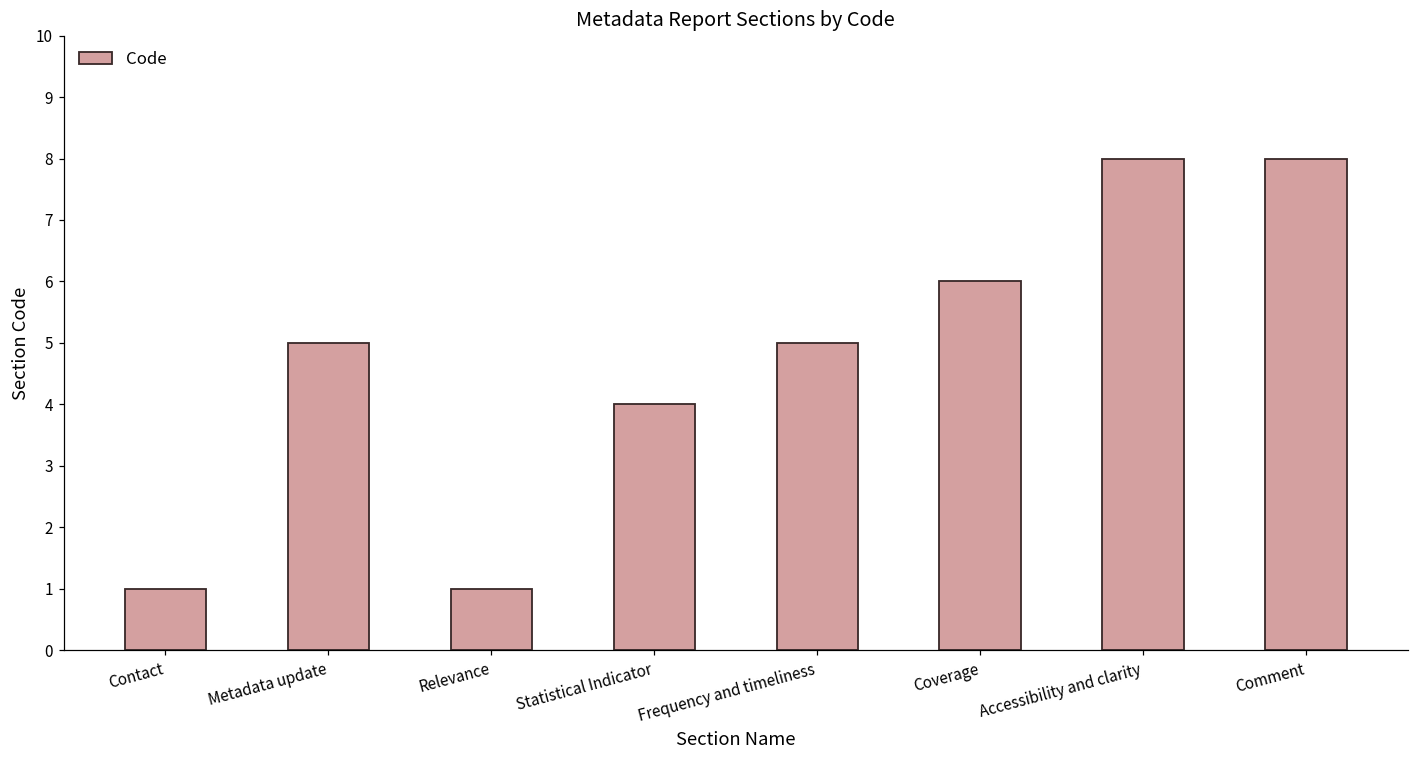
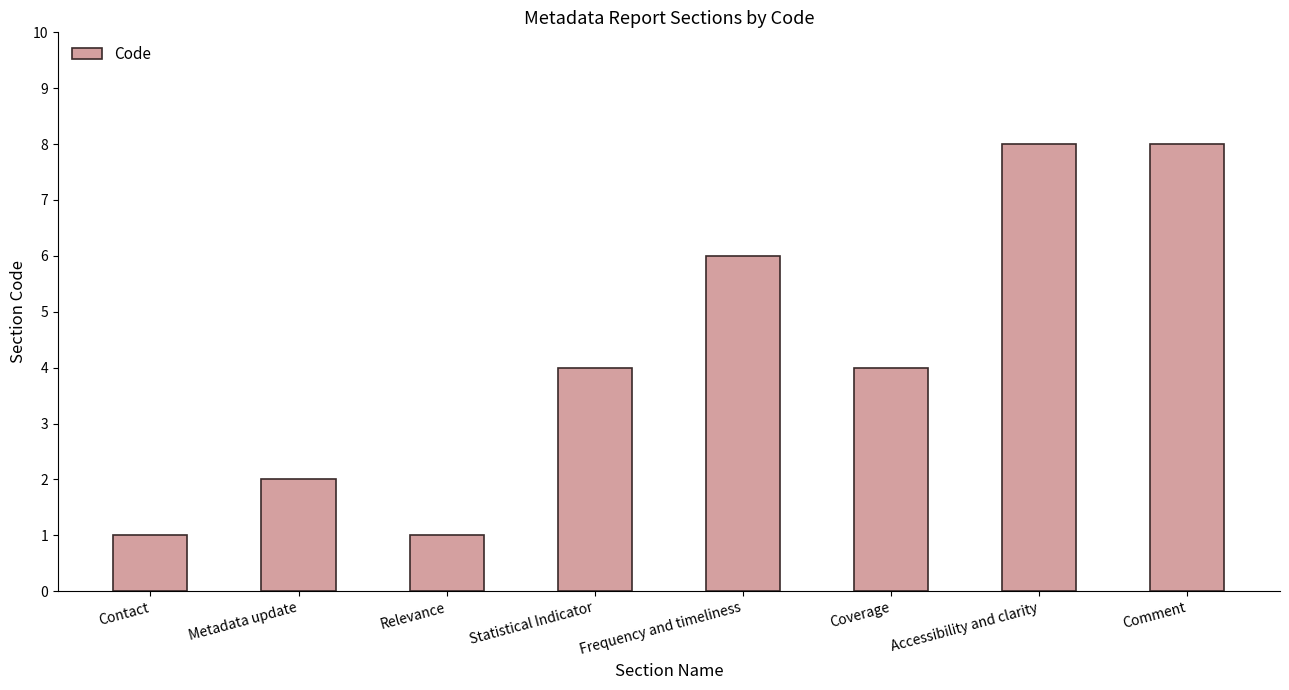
  {
    "Contact": 1,
-   "Metadata update": 5,
+   "Metadata update": 2,
    "Relevance": 1,
    "Statistical Indicator": 4,
-   "Frequency and timeliness": 5,
-   "Coverage": 6,
+   "Frequency and timeliness": 6,
+   "Coverage": 4,
    "Accessibility and clarity": 8,
    "Comment": 8
  }
